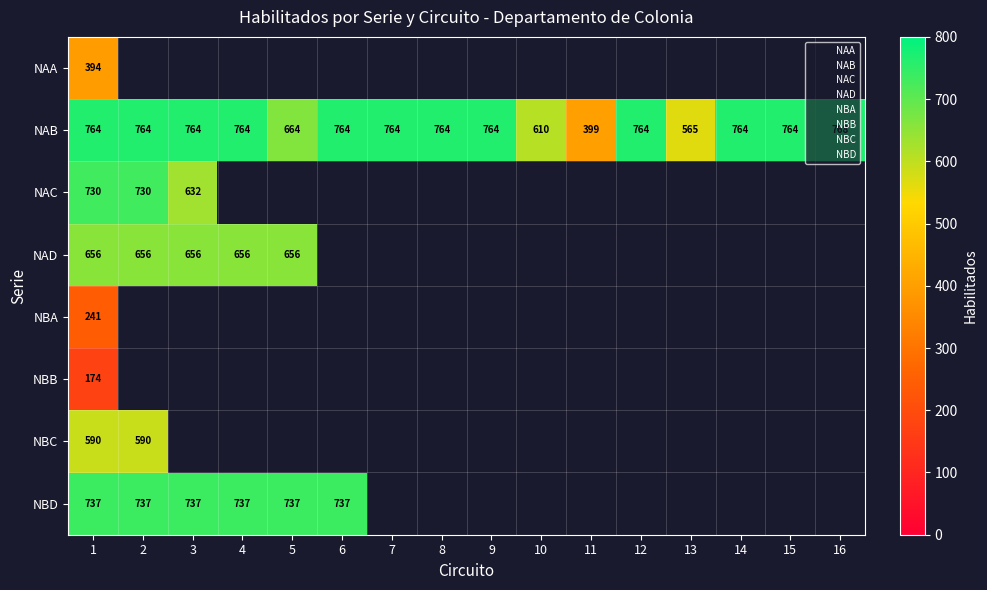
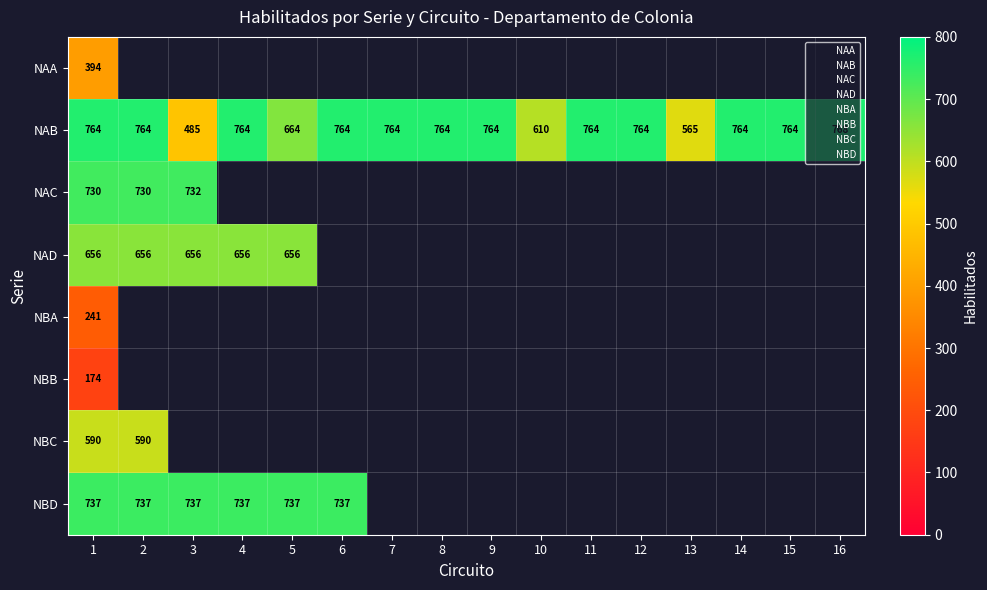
  {
    "NAA": {
      "1": 394
    },
    "NAB": {
      "1": 764,
      "2": 764,
-     "3": 764,
+     "3": 485,
      "4": 764,
      "5": 664,
      "6": 764,
      "7": 764,
      "8": 764,
      "9": 764,
      "10": 610,
-     "11": 399,
+     "11": 764,
      "12": 764,
      "13": 565,
      "14": 764,
      "15": 764
    },
    "NAC": {
      "1": 730,
      "2": 730,
-     "3": 632
+     "3": 732
    },
    "NAD": {
      "1": 656,
      "2": 656,
      "3": 656,
      "4": 656,
      "5": 656
    },
    "NBA": {
      "1": 241
    },
    "NBB": {
      "1": 174
    },
    "NBC": {
      "1": 590,
      "2": 590
    },
    "NBD": {
      "1": 737,
      "2": 737,
      "3": 737,
      "4": 737,
      "5": 737,
      "6": 737
    }
  }
